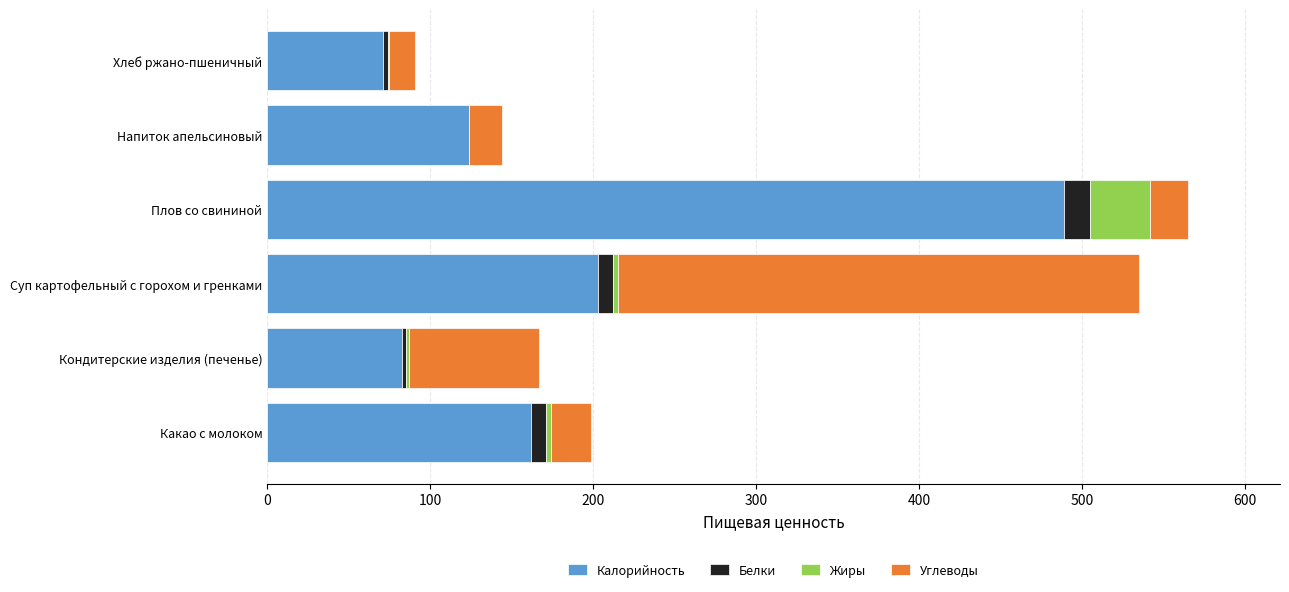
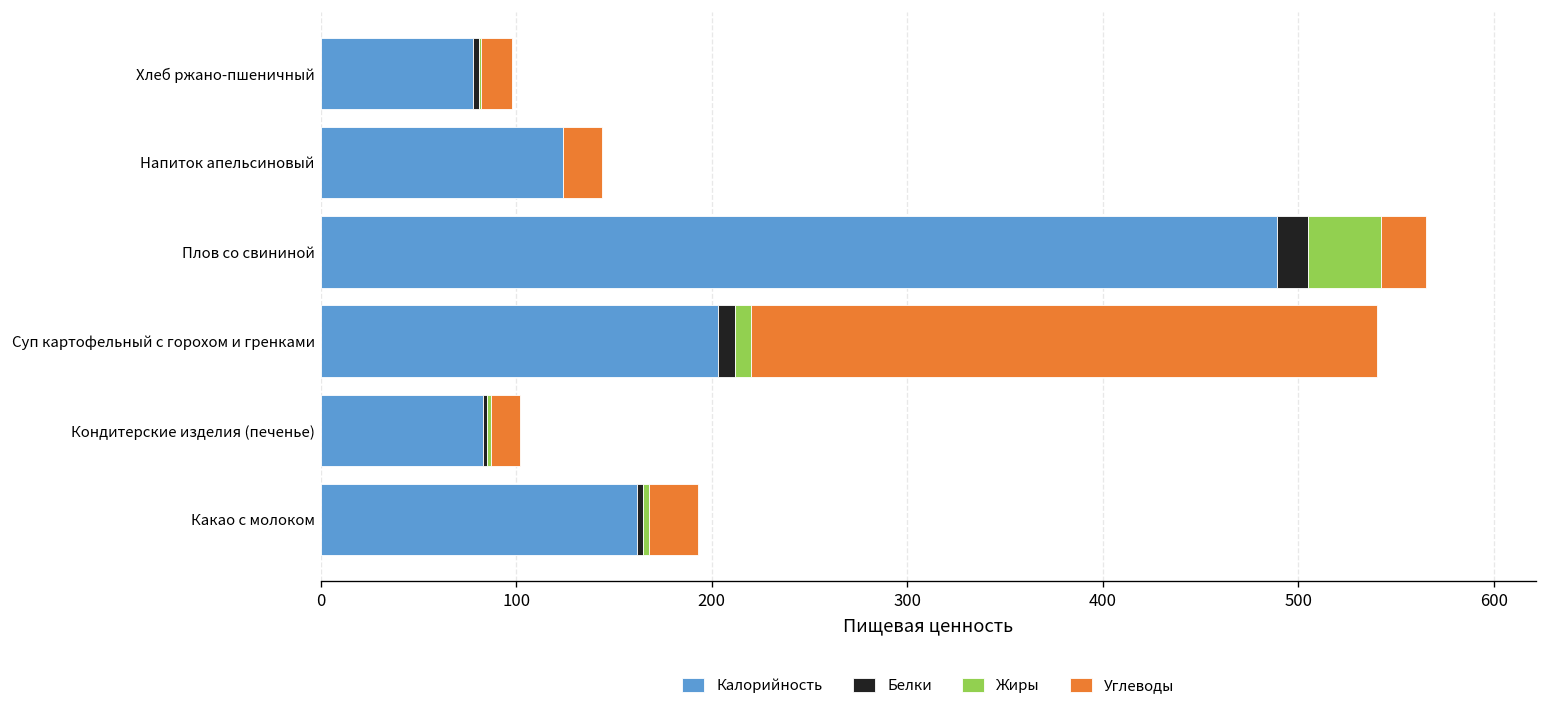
  {
    "Калорийность": {
-     "Хлеб ржано-пшеничный": 71,
+     "Хлеб ржано-пшеничный": 78,
      "Напиток апельсиновый": 124,
      "Плов со свининой": 489,
      "Суп картофельный с горохом и гренками": 203,
      "Кондитерские изделия (печенье)": 83,
      "Какао с молоком": 162
    },
    "Белки": {
      "Хлеб ржано-пшеничный": 3,
      "Напиток апельсиновый": 0,
      "Плов со свининой": 16,
      "Суп картофельный с горохом и гренками": 9,
      "Кондитерские изделия (печенье)": 2,
-     "Какао с молоком": 9
+     "Какао с молоком": 3
    },
    "Жиры": {
      "Напиток апельсиновый": 0,
      "Плов со свининой": 37,
-     "Суп картофельный с горохом и гренками": 3,
+     "Суп картофельный с горохом и гренками": 8,
      "Кондитерские изделия (печенье)": 2,
      "Какао с молоком": 3
    },
    "Углеводы": {
      "Хлеб ржано-пшеничный": 16,
      "Напиток апельсиновый": 20,
      "Плов со свининой": 23,
      "Суп картофельный с горохом и гренками": 320,
-     "Кондитерские изделия (печенье)": 80,
+     "Кондитерские изделия (печенье)": 15,
      "Какао с молоком": 25
    }
  }
